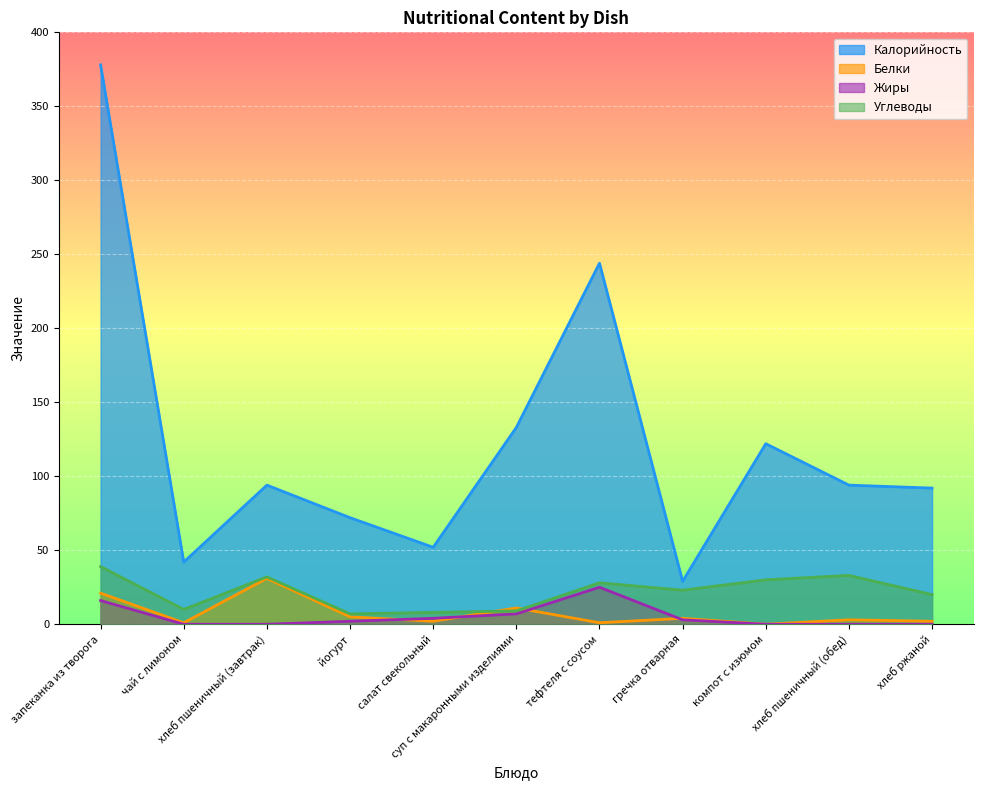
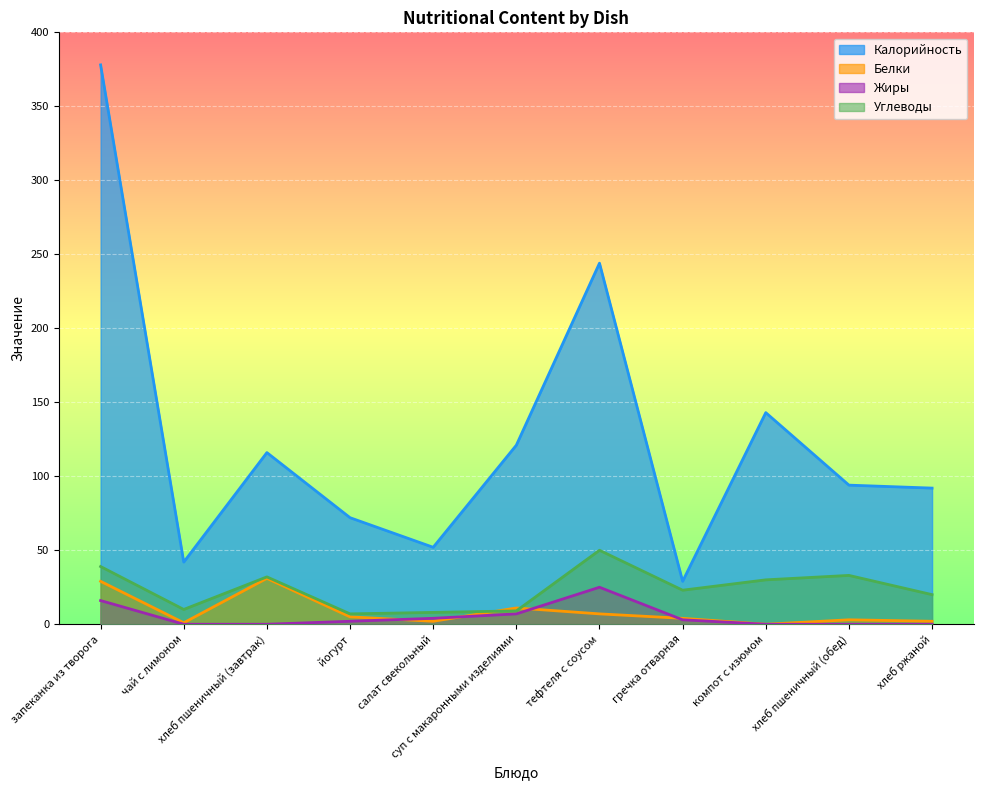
  {
    "Калорийность": {
      "запеканка из творога": 378,
      "чай с лимоном": 42,
-     "хлеб пшеничный (завтрак)": 94,
+     "хлеб пшеничный (завтрак)": 116,
      "йогурт": 72,
      "салат свекольный": 52,
-     "суп с макаронными изделиями": 133,
+     "суп с макаронными изделиями": 121,
      "тефтеля с соусом": 244,
      "гречка отварная": 29,
-     "компот с изюмом": 122,
+     "компот с изюмом": 143,
      "хлеб пшеничный (обед)": 94,
      "хлеб ржаной": 92
    },
    "Белки": {
-     "запеканка из творога": 21,
+     "запеканка из творога": 29,
      "йогурт": 5,
      "салат свекольный": 2,
      "суп с макаронными изделиями": 11,
-     "тефтеля с соусом": 1,
+     "тефтеля с соусом": 7,
      "хлеб пшеничный (обед)": 3,
      "хлеб ржаной": 2
    },
    "Жиры": {
      "запеканка из творога": 16,
      "хлеб пшеничный (завтрак)": 0,
      "йогурт": 2,
      "салат свекольный": 4,
      "суп с макаронными изделиями": 7,
      "тефтеля с соусом": 25,
      "хлеб пшеничный (обед)": 0,
      "хлеб ржаной": 0
    },
    "Углеводы": {
      "запеканка из творога": 39,
      "чай с лимоном": 10,
      "йогурт": 7,
      "салат свекольный": 8,
      "суп с макаронными изделиями": 9,
-     "тефтеля с соусом": 28,
+     "тефтеля с соусом": 50,
      "гречка отварная": 23,
      "компот с изюмом": 30,
      "хлеб пшеничный (обед)": 33,
      "хлеб ржаной": 20
    }
  }
